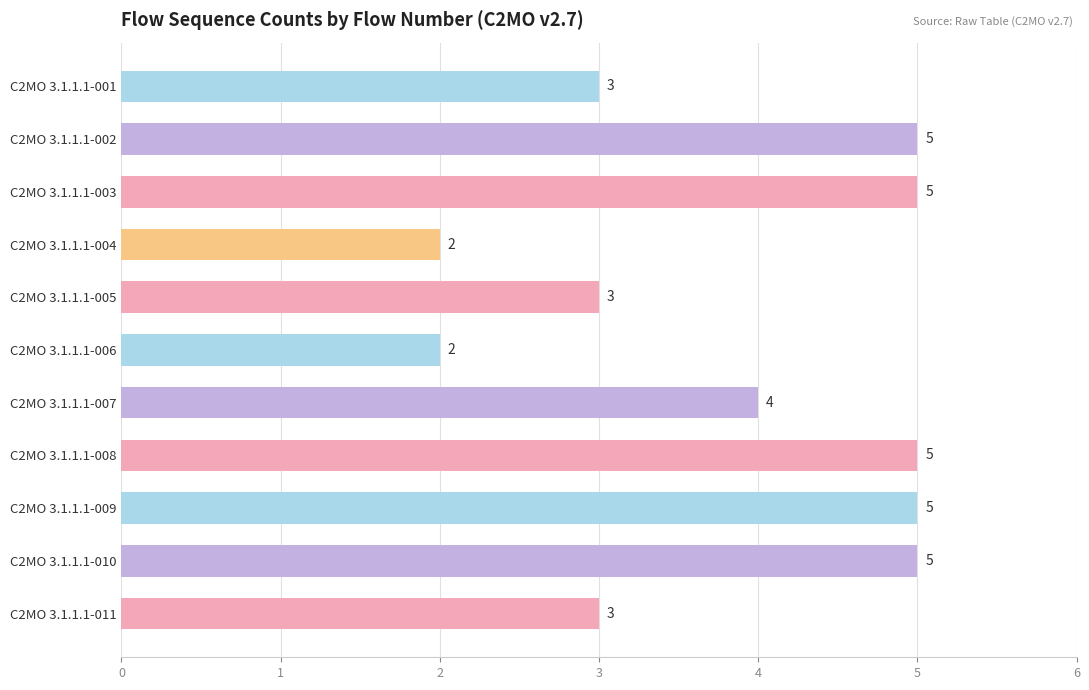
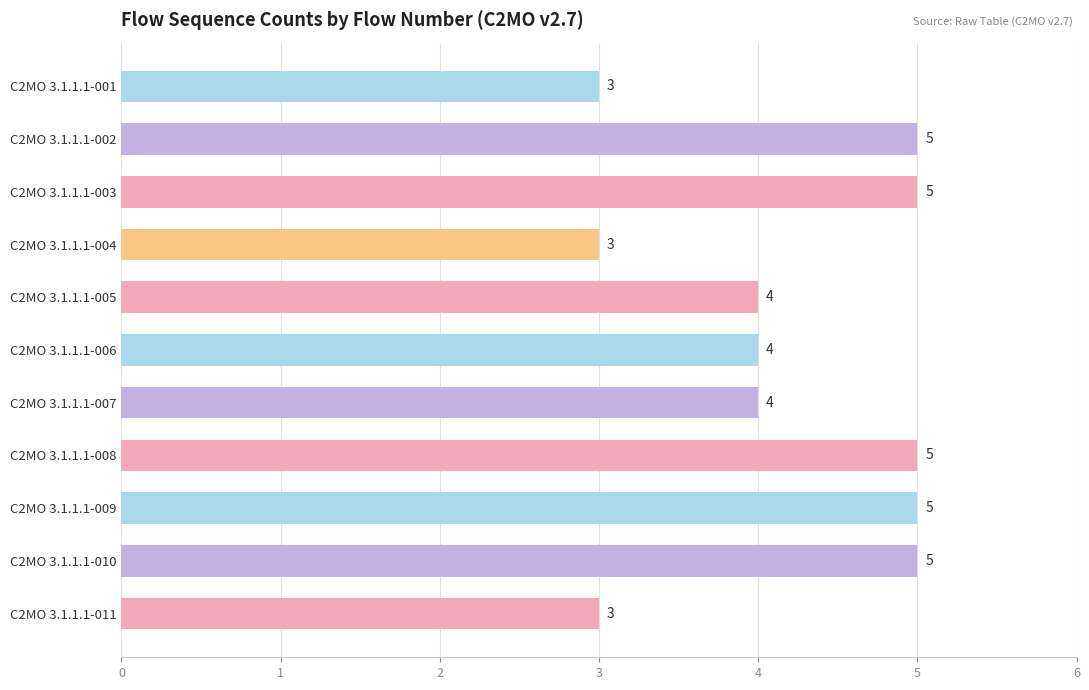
  {
    "C2MO 3.1.1.1-001": 3,
    "C2MO 3.1.1.1-002": 5,
    "C2MO 3.1.1.1-003": 5,
-   "C2MO 3.1.1.1-004": 2,
-   "C2MO 3.1.1.1-005": 3,
-   "C2MO 3.1.1.1-006": 2,
+   "C2MO 3.1.1.1-004": 3,
+   "C2MO 3.1.1.1-005": 4,
+   "C2MO 3.1.1.1-006": 4,
    "C2MO 3.1.1.1-007": 4,
    "C2MO 3.1.1.1-008": 5,
    "C2MO 3.1.1.1-009": 5,
    "C2MO 3.1.1.1-010": 5,
    "C2MO 3.1.1.1-011": 3
  }
